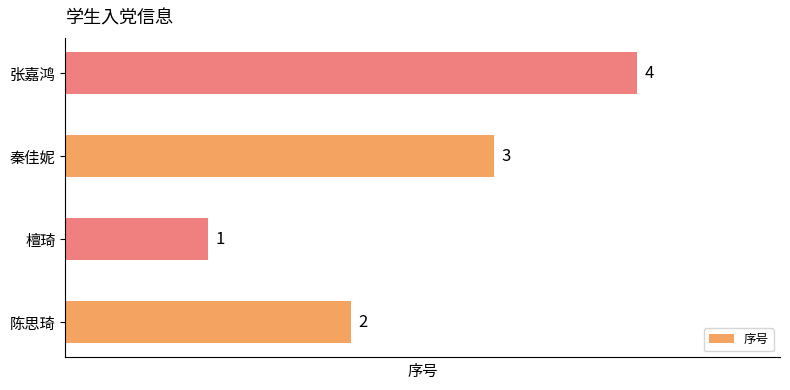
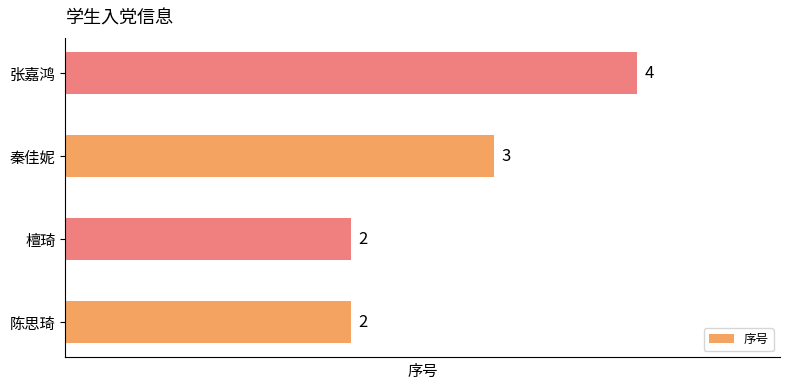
  {
    "张嘉鸿": 4,
    "秦佳妮": 3,
-   "檀琦": 1,
+   "檀琦": 2,
    "陈思琦": 2
  }
